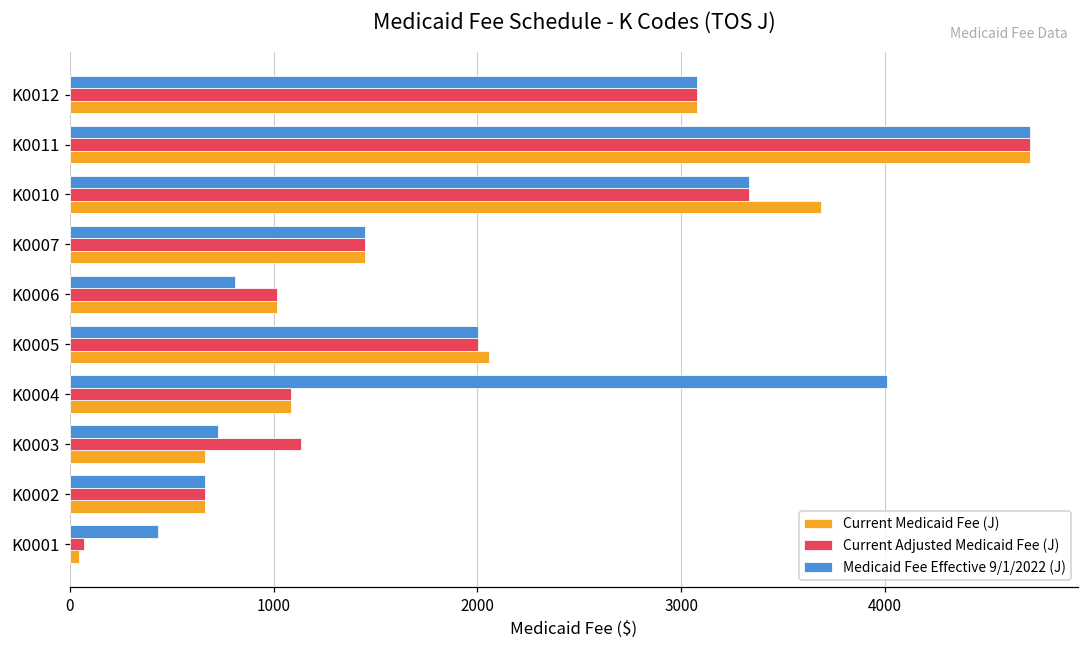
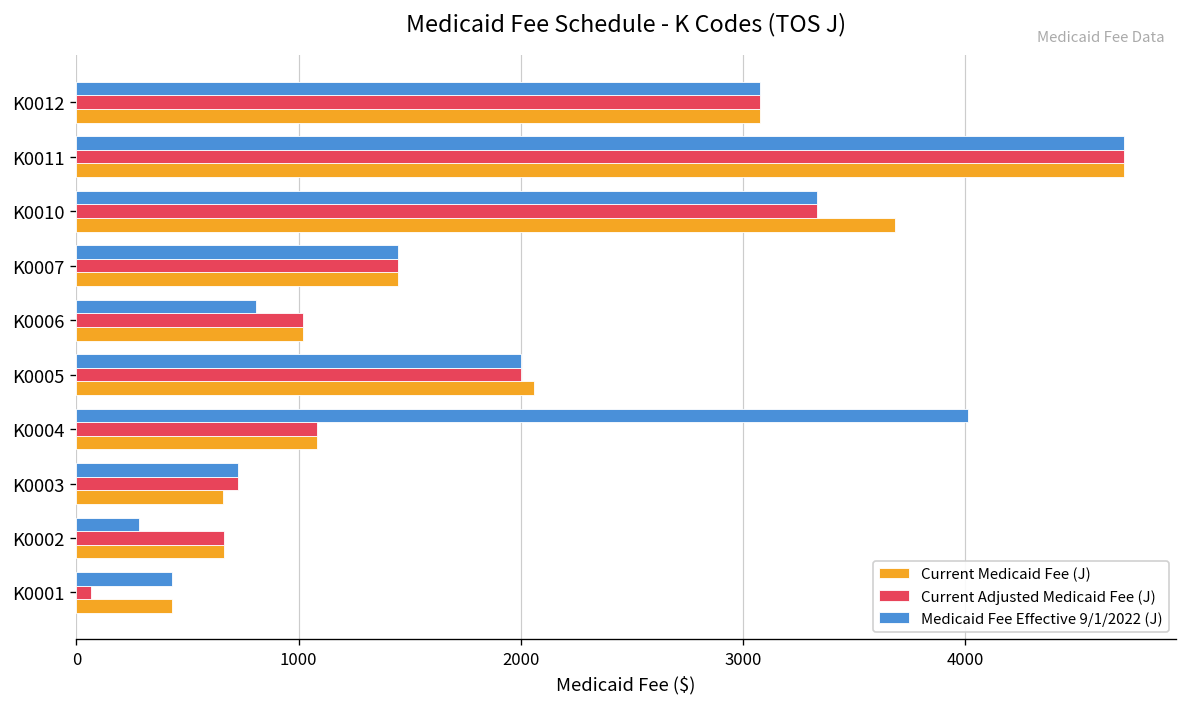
  {
    "Current Medicaid Fee (J)": {
      "K0012": 3080,
      "K0011": 4710,
      "K0010": 3690,
      "K0007": 1450,
      "K0006": 1020,
      "K0005": 2060,
      "K0004": 1090,
      "K0003": 660,
      "K0002": 660,
-     "K0001": 50
+     "K0001": 430
    },
    "Current Adjusted Medicaid Fee (J)": {
      "K0012": 3080,
      "K0011": 4710,
      "K0010": 3330,
      "K0007": 1450,
      "K0006": 1020,
      "K0005": 2000,
      "K0004": 1090,
-     "K0003": 1140,
+     "K0003": 730,
      "K0002": 660,
      "K0001": 70
    },
    "Medicaid Fee Effective 9/1/2022 (J)": {
      "K0012": 3080,
      "K0011": 4710,
      "K0010": 3330,
      "K0007": 1450,
      "K0006": 810,
      "K0005": 2000,
      "K0004": 4010,
      "K0003": 730,
-     "K0002": 660,
+     "K0002": 280,
      "K0001": 430
    }
  }
